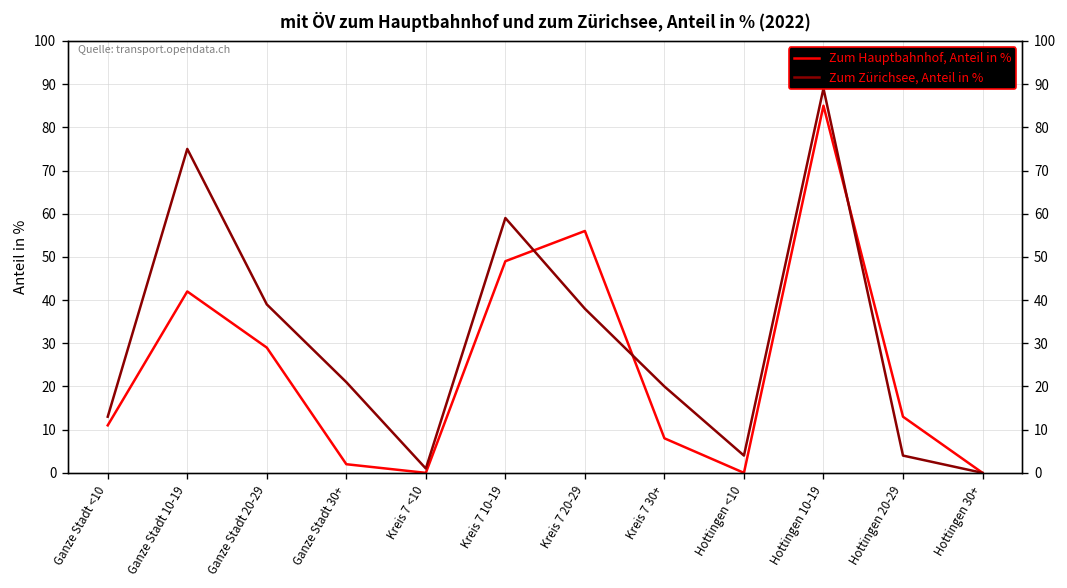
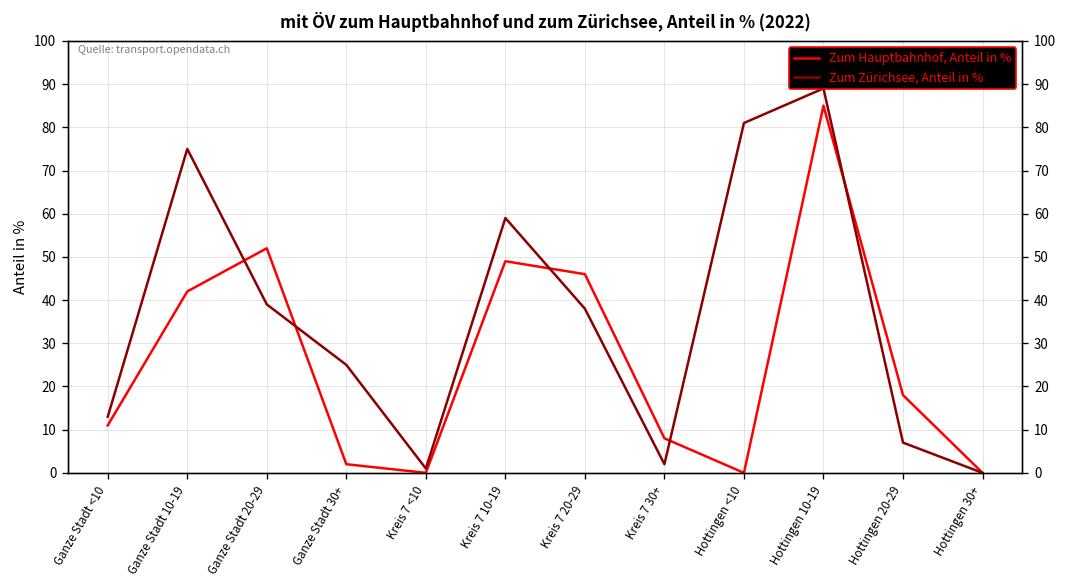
  {
    "Zum Hauptbahnhof, Anteil in %": {
      "Ganze Stadt <10": 11,
      "Ganze Stadt 10-19": 42,
-     "Ganze Stadt 20-29": 29,
+     "Ganze Stadt 20-29": 52,
      "Ganze Stadt 30+": 2,
      "Kreis 7 <10": 0,
      "Kreis 7 10-19": 49,
-     "Kreis 7 20-29": 56,
+     "Kreis 7 20-29": 46,
      "Kreis 7 30+": 8,
      "Hottingen <10": 0,
      "Hottingen 10-19": 85,
-     "Hottingen 20-29": 13
+     "Hottingen 20-29": 18
    },
    "Zum Zürichsee, Anteil in %": {
      "Ganze Stadt <10": 13,
      "Ganze Stadt 10-19": 75,
      "Ganze Stadt 20-29": 39,
-     "Ganze Stadt 30+": 21,
+     "Ganze Stadt 30+": 25,
      "Kreis 7 <10": 1,
      "Kreis 7 10-19": 59,
      "Kreis 7 20-29": 38,
-     "Kreis 7 30+": 20,
-     "Hottingen <10": 4,
-     "Hottingen 20-29": 4
+     "Kreis 7 30+": 2,
+     "Hottingen <10": 81,
+     "Hottingen 20-29": 7
    }
  }
